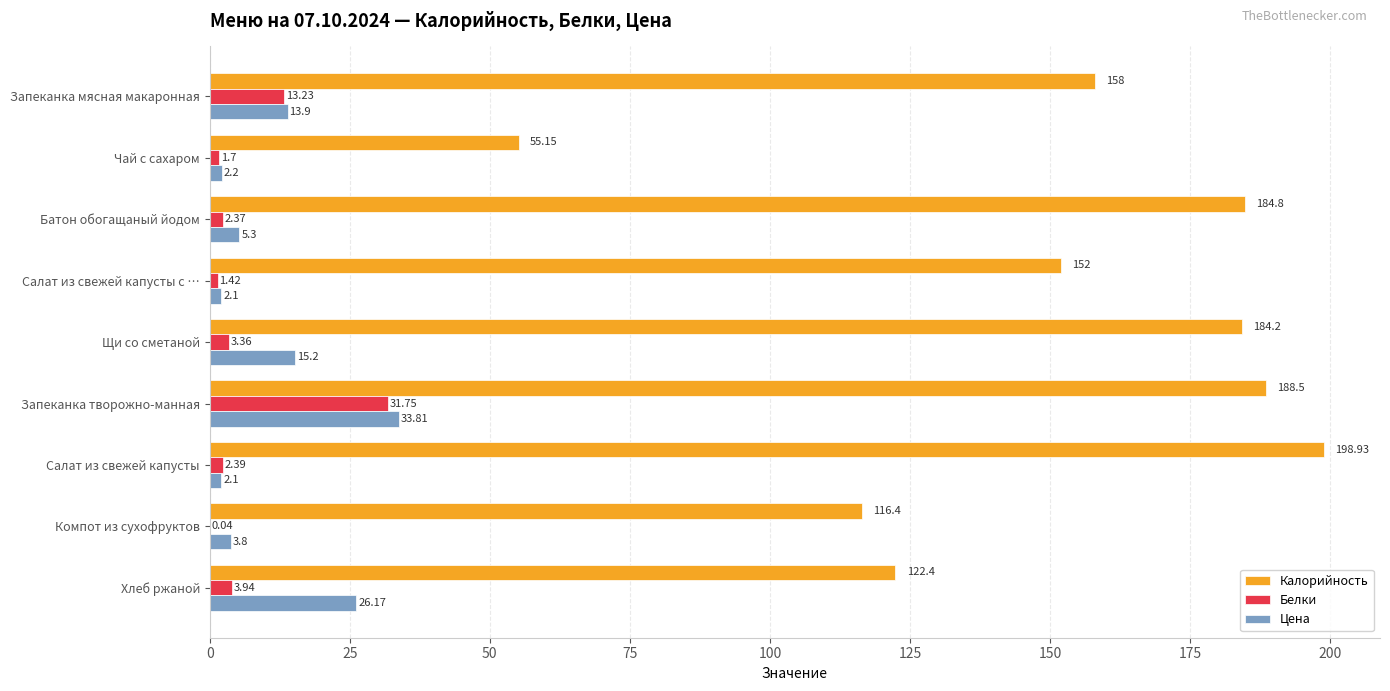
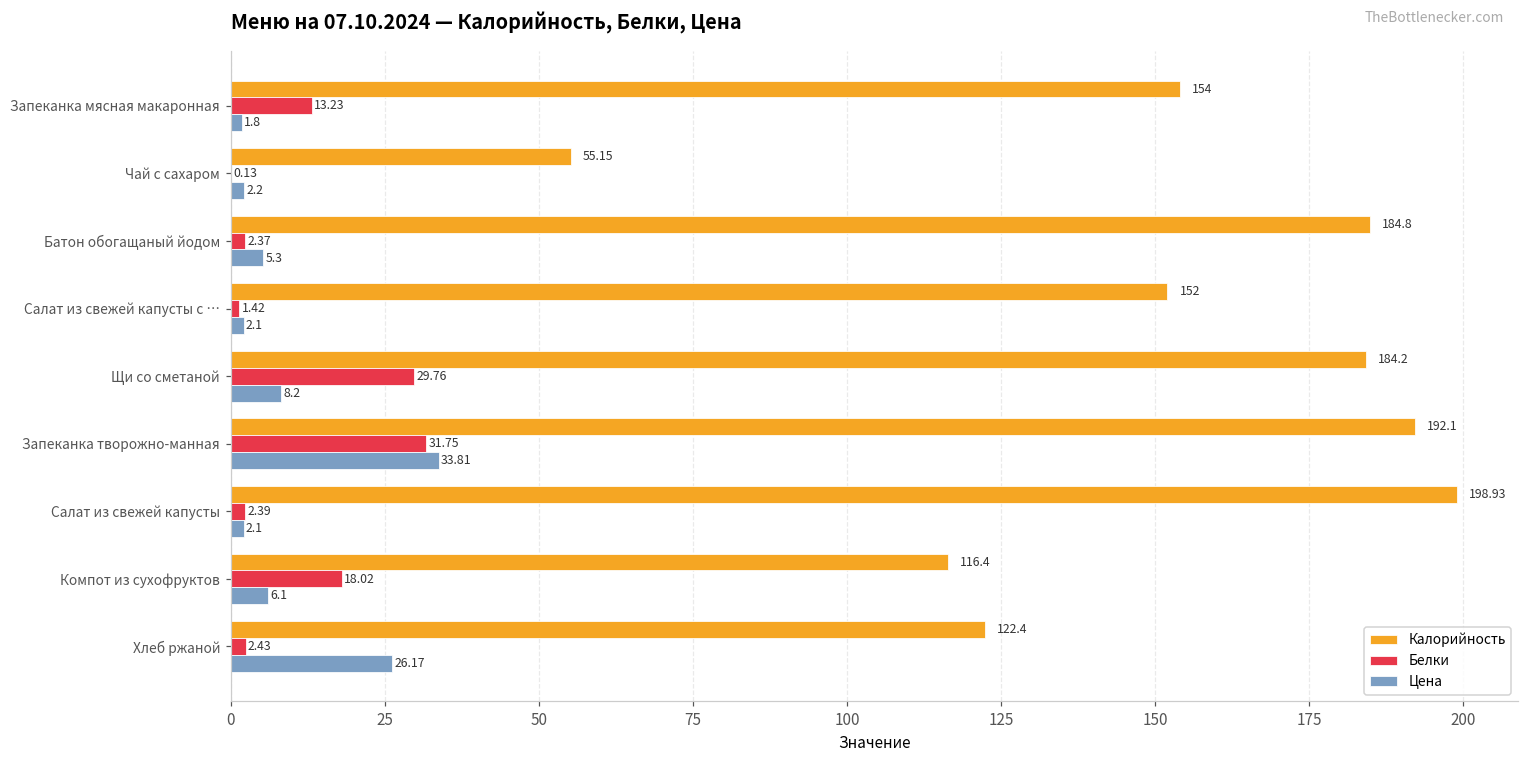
  {
    "Калорийность": {
-     "Запеканка мясная макаронная": 158,
+     "Запеканка мясная макаронная": 154,
      "Чай с сахаром": 55.15,
      "Батон обогащаный йодом": 184.8,
      "Салат из свежей капусты с …": 152,
      "Щи со сметаной": 184.2,
-     "Запеканка творожно-манная": 188.5,
+     "Запеканка творожно-манная": 192.1,
      "Салат из свежей капусты": 198.93,
      "Компот из сухофруктов": 116.4,
      "Хлеб ржаной": 122.4
    },
    "Белки": {
      "Запеканка мясная макаронная": 13.23,
-     "Чай с сахаром": 1.7,
+     "Чай с сахаром": 0.13,
      "Батон обогащаный йодом": 2.37,
      "Салат из свежей капусты с …": 1.42,
-     "Щи со сметаной": 3.36,
+     "Щи со сметаной": 29.76,
      "Запеканка творожно-манная": 31.75,
      "Салат из свежей капусты": 2.39,
-     "Компот из сухофруктов": 0.04,
-     "Хлеб ржаной": 3.94
+     "Компот из сухофруктов": 18.02,
+     "Хлеб ржаной": 2.43
    },
    "Цена": {
-     "Запеканка мясная макаронная": 13.9,
+     "Запеканка мясная макаронная": 1.8,
      "Чай с сахаром": 2.2,
      "Батон обогащаный йодом": 5.3,
      "Салат из свежей капусты с …": 2.1,
-     "Щи со сметаной": 15.2,
+     "Щи со сметаной": 8.2,
      "Запеканка творожно-манная": 33.81,
      "Салат из свежей капусты": 2.1,
-     "Компот из сухофруктов": 3.8,
+     "Компот из сухофруктов": 6.1,
      "Хлеб ржаной": 26.17
    }
  }
